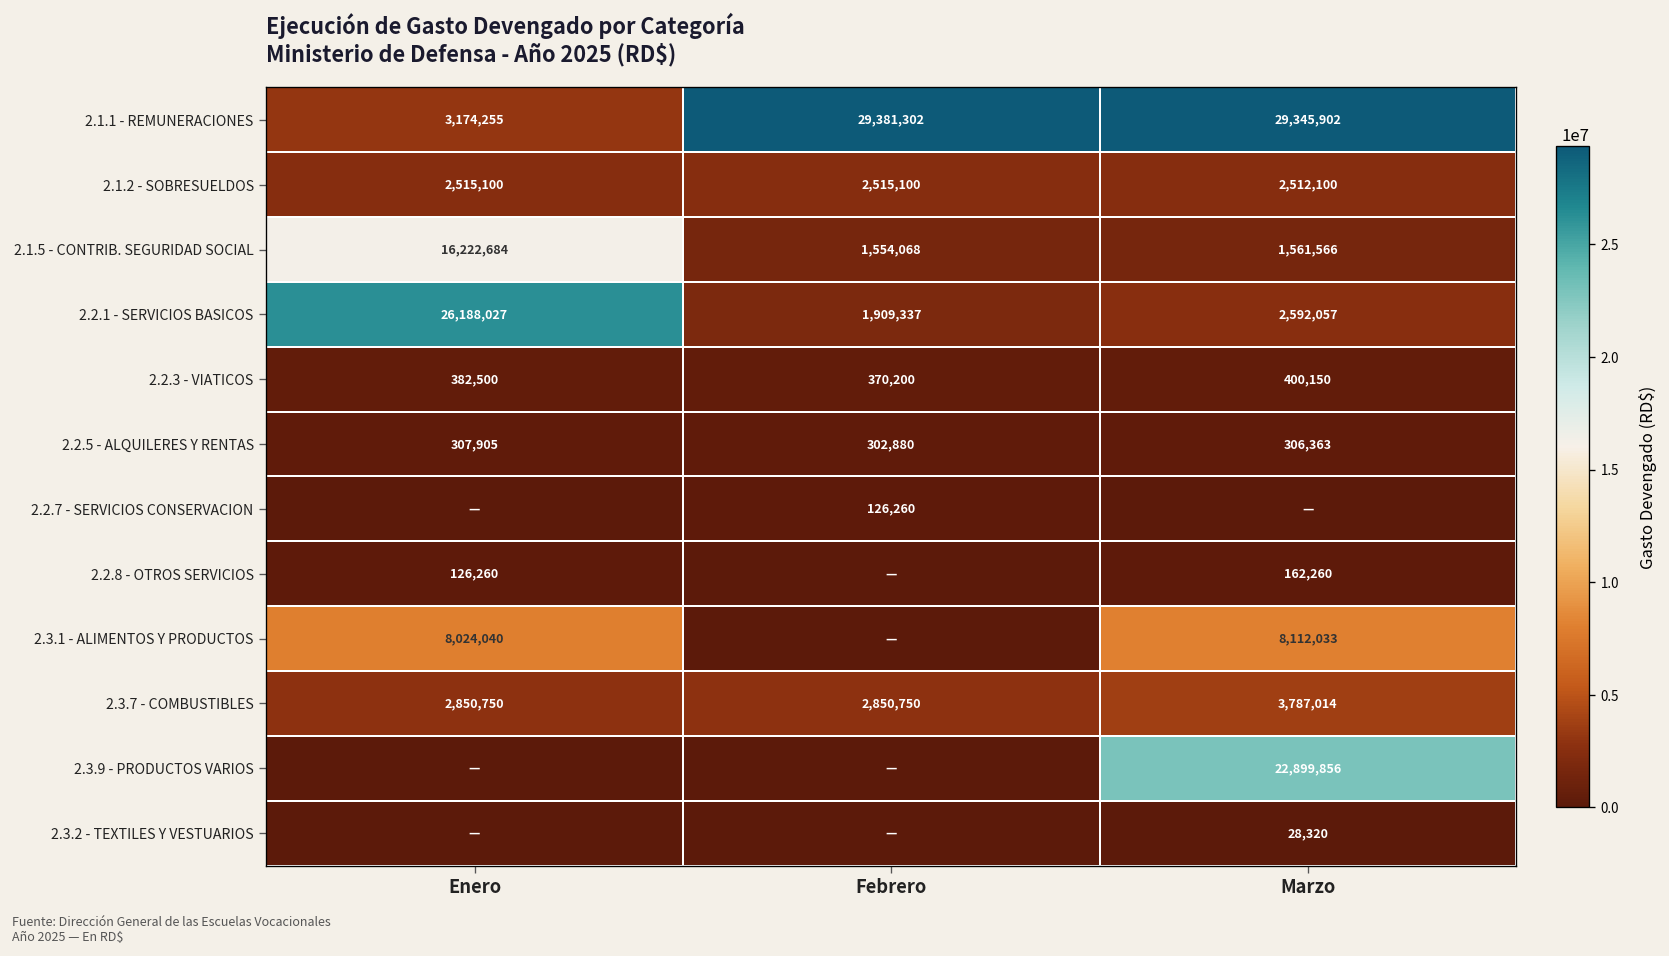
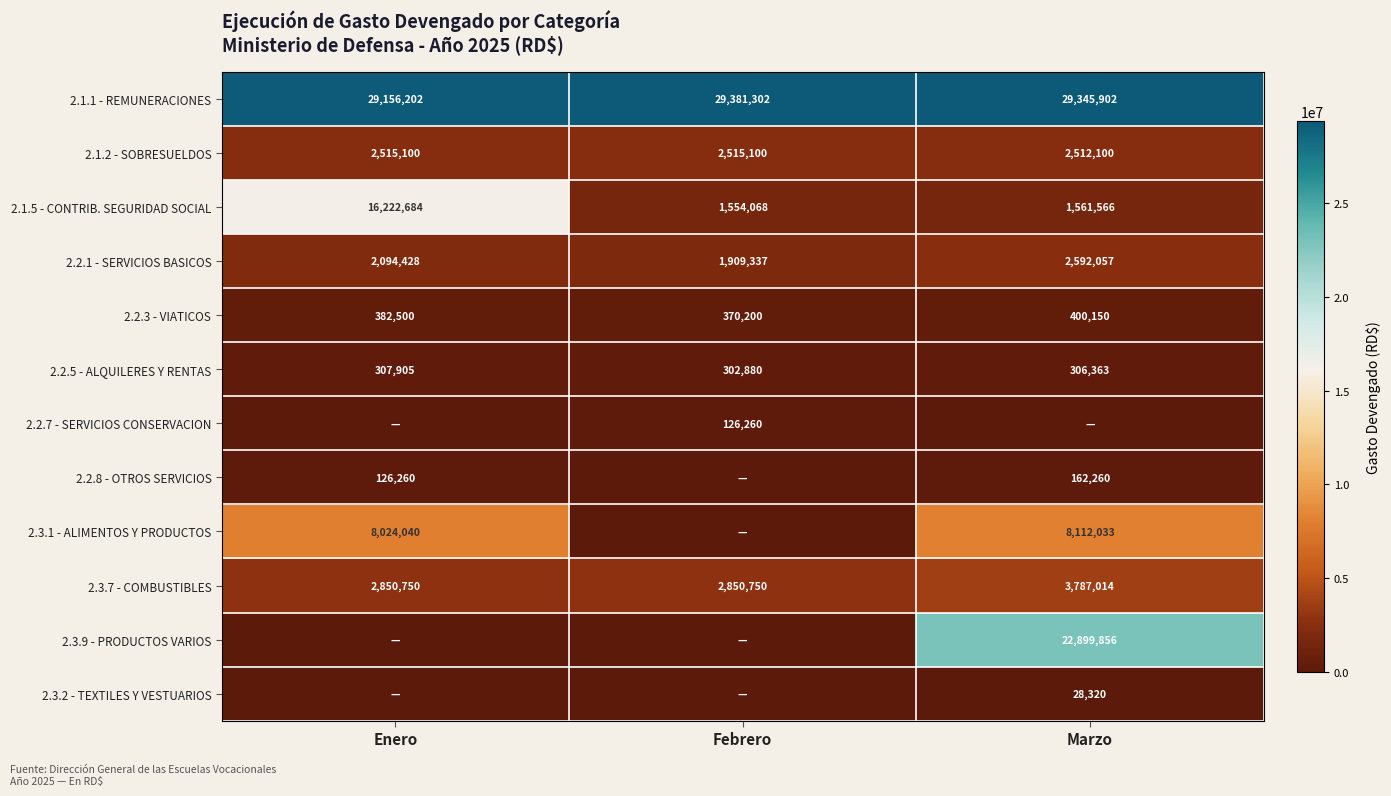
  {
    "2.1.1 - REMUNERACIONES": {
-     "Enero": "3,174,255",
+     "Enero": "29,156,202",
      "Febrero": "29,381,302",
      "Marzo": "29,345,902"
    },
    "2.1.2 - SOBRESUELDOS": {
      "Enero": "2,515,100",
      "Febrero": "2,515,100",
      "Marzo": "2,512,100"
    },
    "2.1.5 - CONTRIB. SEGURIDAD SOCIAL": {
      "Enero": "16,222,684",
      "Febrero": "1,554,068",
      "Marzo": "1,561,566"
    },
    "2.2.1 - SERVICIOS BASICOS": {
-     "Enero": "26,188,027",
+     "Enero": "2,094,428",
      "Febrero": "1,909,337",
      "Marzo": "2,592,057"
    },
    "2.2.3 - VIATICOS": {
      "Enero": "382,500",
      "Febrero": "370,200",
      "Marzo": "400,150"
    },
    "2.2.5 - ALQUILERES Y RENTAS": {
      "Enero": "307,905",
      "Febrero": "302,880",
      "Marzo": "306,363"
    },
    "2.2.7 - SERVICIOS CONSERVACION": {
      "Febrero": "126,260"
    },
    "2.2.8 - OTROS SERVICIOS": {
      "Enero": "126,260",
      "Marzo": "162,260"
    },
    "2.3.1 - ALIMENTOS Y PRODUCTOS": {
      "Enero": "8,024,040",
      "Marzo": "8,112,033"
    },
    "2.3.7 - COMBUSTIBLES": {
      "Enero": "2,850,750",
      "Febrero": "2,850,750",
      "Marzo": "3,787,014"
    },
    "2.3.9 - PRODUCTOS VARIOS": {
      "Marzo": "22,899,856"
    },
    "2.3.2 - TEXTILES Y VESTUARIOS": {
      "Marzo": "28,320"
    }
  }
